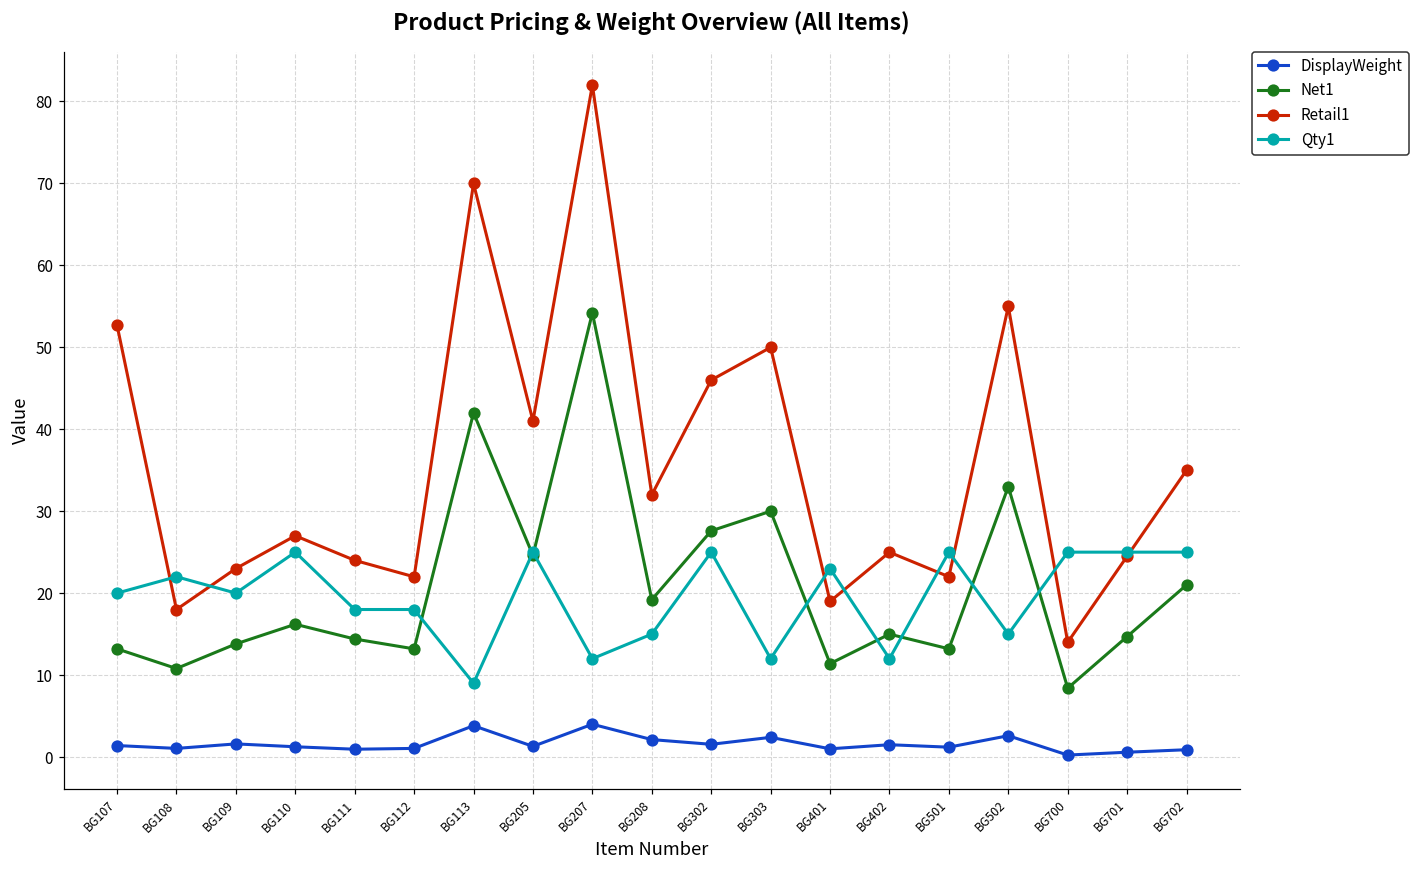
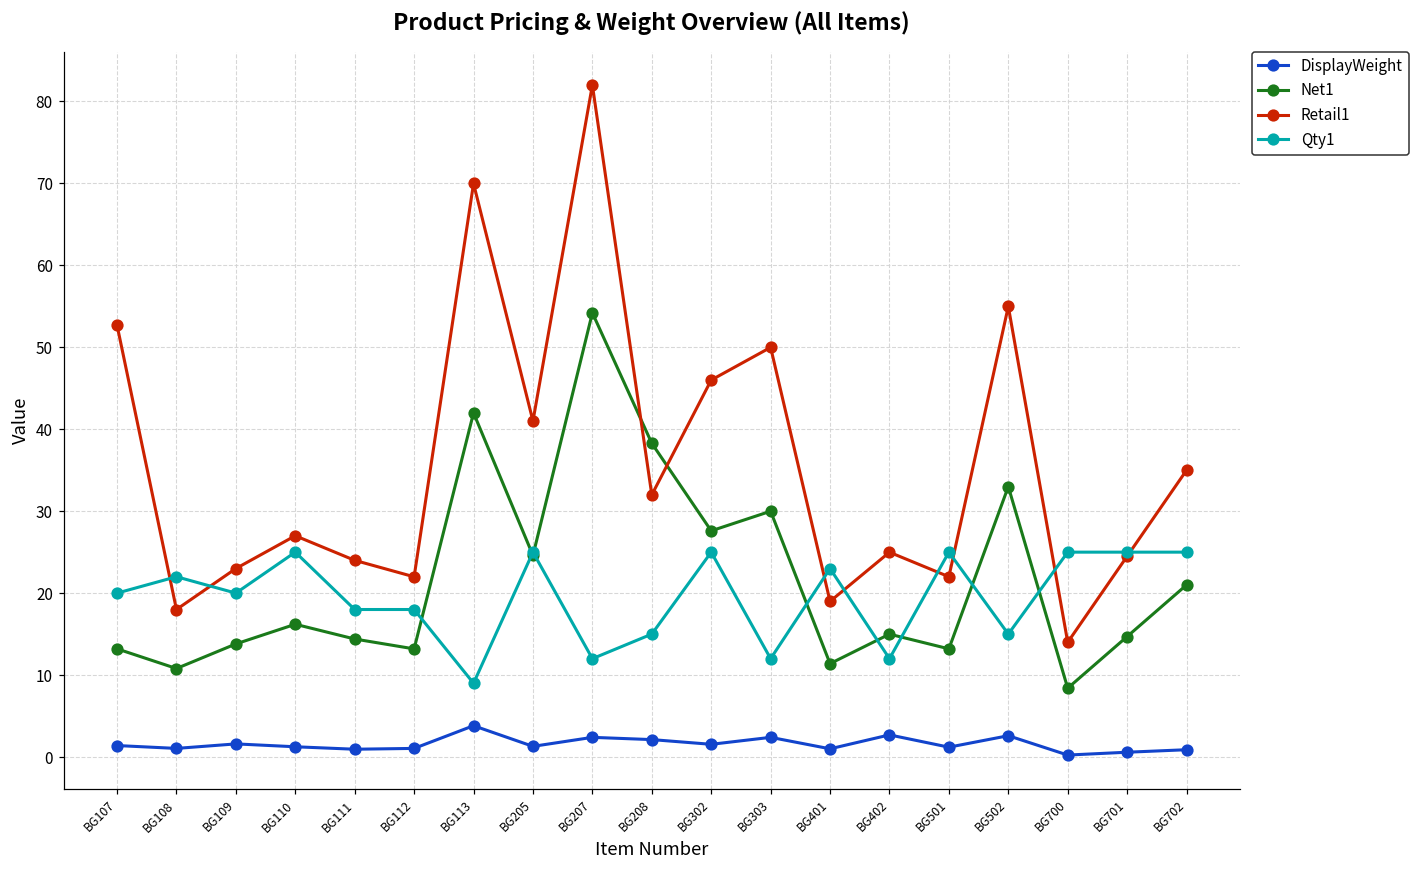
  {
    "DisplayWeight": {
      "BG107": 1,
      "BG108": 1,
      "BG109": 2,
      "BG110": 1,
      "BG111": 1,
      "BG112": 1,
      "BG113": 4,
      "BG205": 1,
-     "BG207": 4,
+     "BG207": 2,
      "BG208": 2,
      "BG302": 2,
      "BG303": 2,
      "BG401": 1,
-     "BG402": 2,
+     "BG402": 3,
      "BG501": 1,
      "BG502": 3,
      "BG700": 0,
      "BG701": 1,
      "BG702": 1
    },
    "Net1": {
      "BG107": 13,
      "BG108": 11,
      "BG109": 14,
      "BG110": 16,
      "BG111": 14,
      "BG112": 13,
      "BG113": 42,
      "BG205": 25,
      "BG207": 54,
-     "BG208": 19,
+     "BG208": 38,
      "BG302": 28,
      "BG303": 30,
      "BG401": 11,
      "BG402": 15,
      "BG501": 13,
      "BG502": 33,
      "BG700": 8,
      "BG701": 15,
      "BG702": 21
    },
    "Retail1": {
      "BG107": 53,
      "BG108": 18,
      "BG109": 23,
      "BG110": 27,
      "BG111": 24,
      "BG112": 22,
      "BG113": 70,
      "BG205": 41,
      "BG207": 82,
      "BG208": 32,
      "BG302": 46,
      "BG303": 50,
      "BG401": 19,
      "BG402": 25,
      "BG501": 22,
      "BG502": 55,
      "BG700": 14,
      "BG701": 25,
      "BG702": 35
    },
    "Qty1": {
      "BG107": 20,
      "BG108": 22,
      "BG109": 20,
      "BG110": 25,
      "BG111": 18,
      "BG112": 18,
      "BG113": 9,
      "BG205": 25,
      "BG207": 12,
      "BG208": 15,
      "BG302": 25,
      "BG303": 12,
      "BG401": 23,
      "BG402": 12,
      "BG501": 25,
      "BG502": 15,
      "BG700": 25,
      "BG701": 25,
      "BG702": 25
    }
  }
